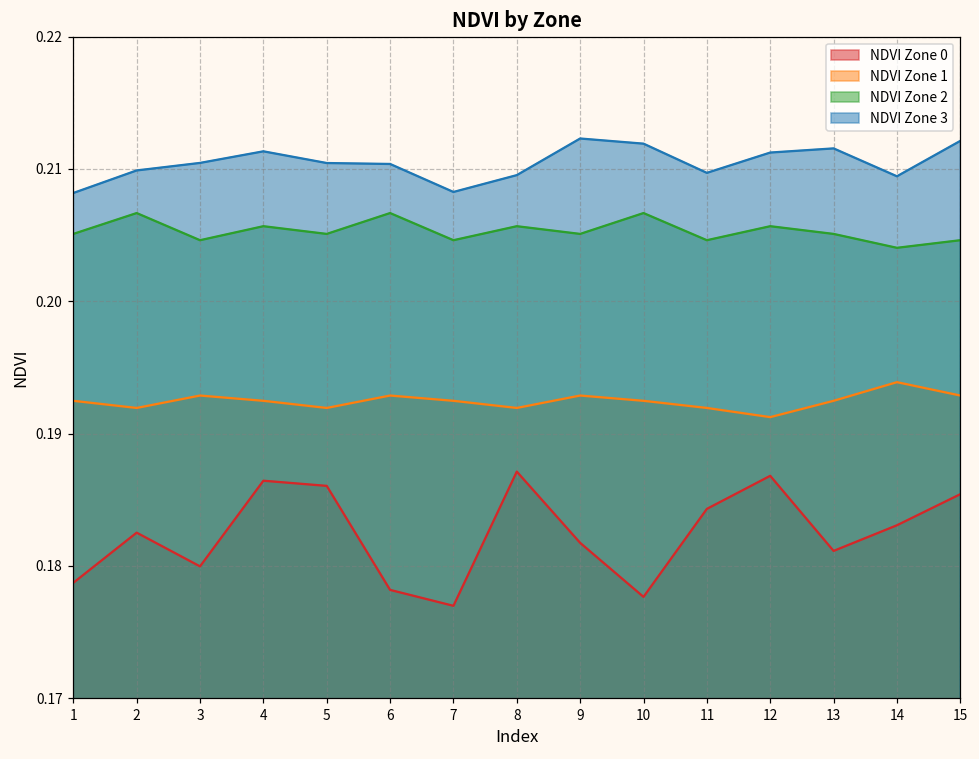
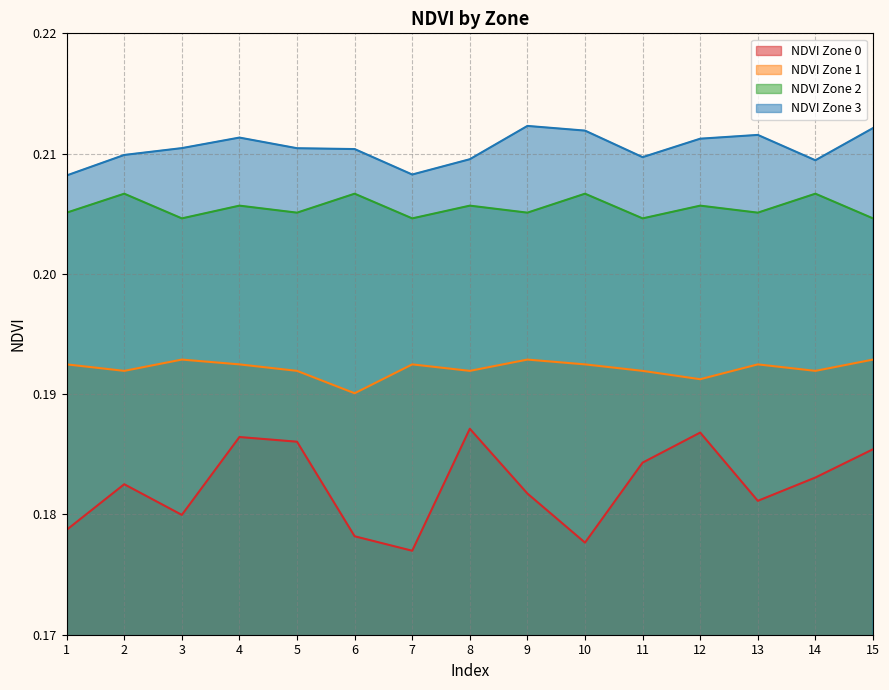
  {
    "NDVI Zone 0": {
      "1": 0.1787,
      "2": 0.1825,
      "3": 0.1800,
      "4": 0.1864,
      "5": 0.1860,
      "6": 0.1782,
      "7": 0.1770,
      "8": 0.1871,
      "9": 0.1817,
      "10": 0.1777,
      "11": 0.1843,
      "12": 0.1868,
      "13": 0.1811,
      "14": 0.1831,
      "15": 0.1854
    },
    "NDVI Zone 1": {
      "1": 0.1925,
      "2": 0.1919,
      "3": 0.1929,
      "4": 0.1925,
      "5": 0.1919,
-     "6": 0.1929,
+     "6": 0.1901,
      "7": 0.1925,
      "8": 0.1919,
      "9": 0.1929,
      "10": 0.1925,
      "11": 0.1919,
      "12": 0.1912,
      "13": 0.1925,
-     "14": 0.1939,
+     "14": 0.1919,
      "15": 0.1929
    },
    "NDVI Zone 2": {
      "1": 0.2051,
      "2": 0.2067,
      "3": 0.2046,
      "4": 0.2057,
      "5": 0.2051,
      "6": 0.2067,
      "7": 0.2046,
      "8": 0.2057,
      "9": 0.2051,
      "10": 0.2067,
      "11": 0.2046,
      "12": 0.2057,
      "13": 0.2051,
-     "14": 0.2040,
+     "14": 0.2067,
      "15": 0.2046
    },
    "NDVI Zone 3": {
      "1": 0.2082,
      "2": 0.2099,
      "3": 0.2105,
      "4": 0.2113,
      "5": 0.2104,
      "6": 0.2104,
      "7": 0.2083,
      "8": 0.2095,
      "9": 0.2123,
      "10": 0.2119,
      "11": 0.2097,
      "12": 0.2112,
      "13": 0.2116,
      "14": 0.2094,
      "15": 0.2121
    }
  }
